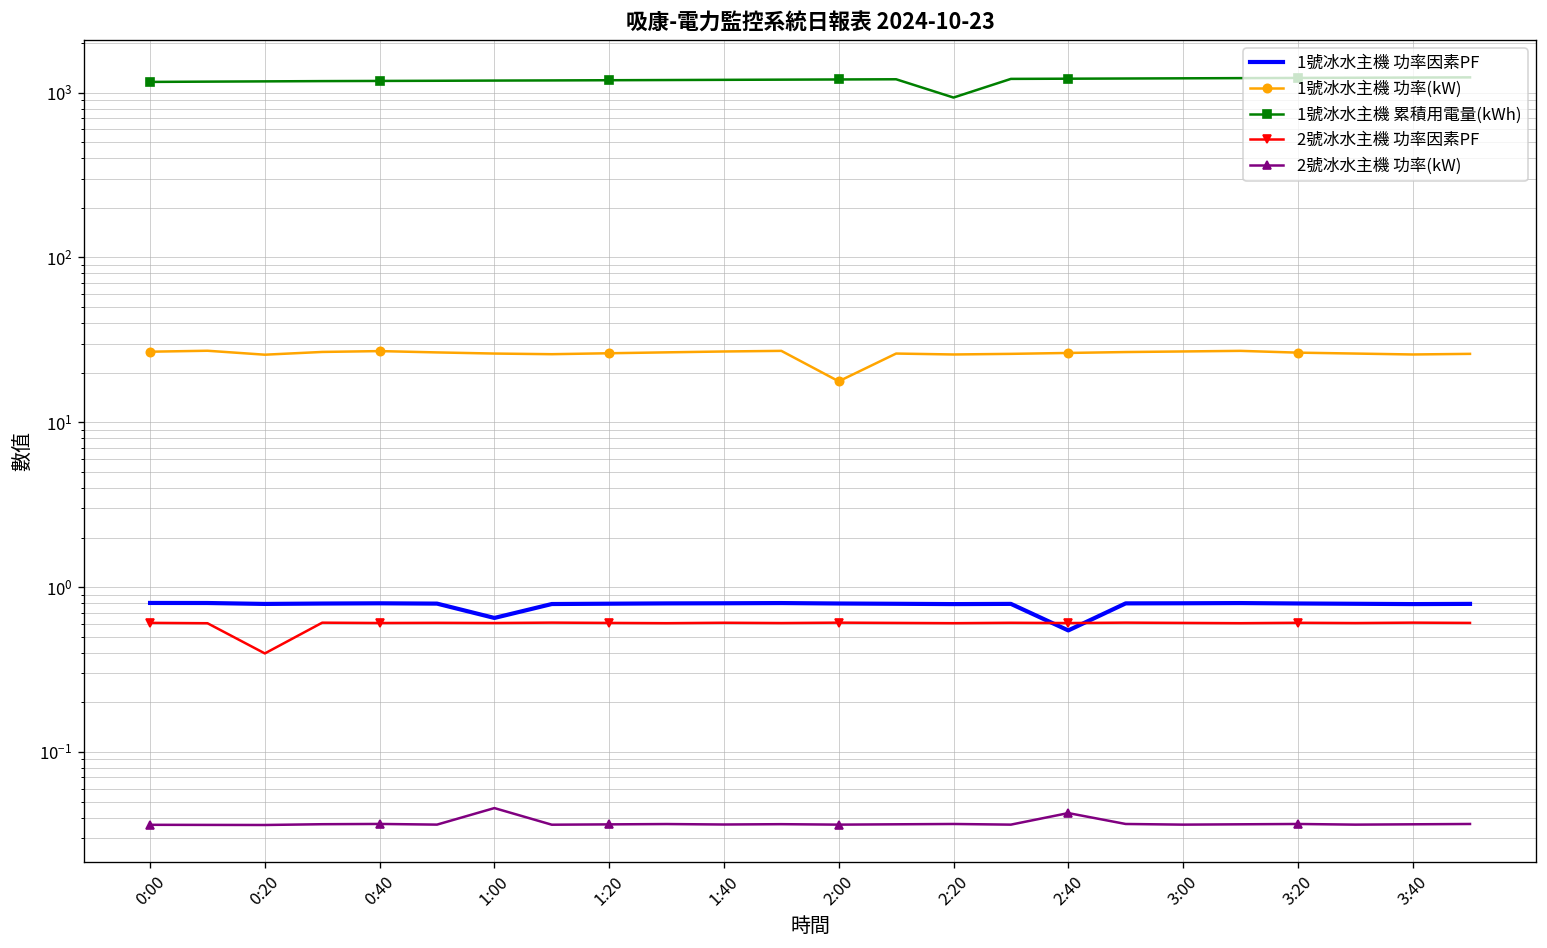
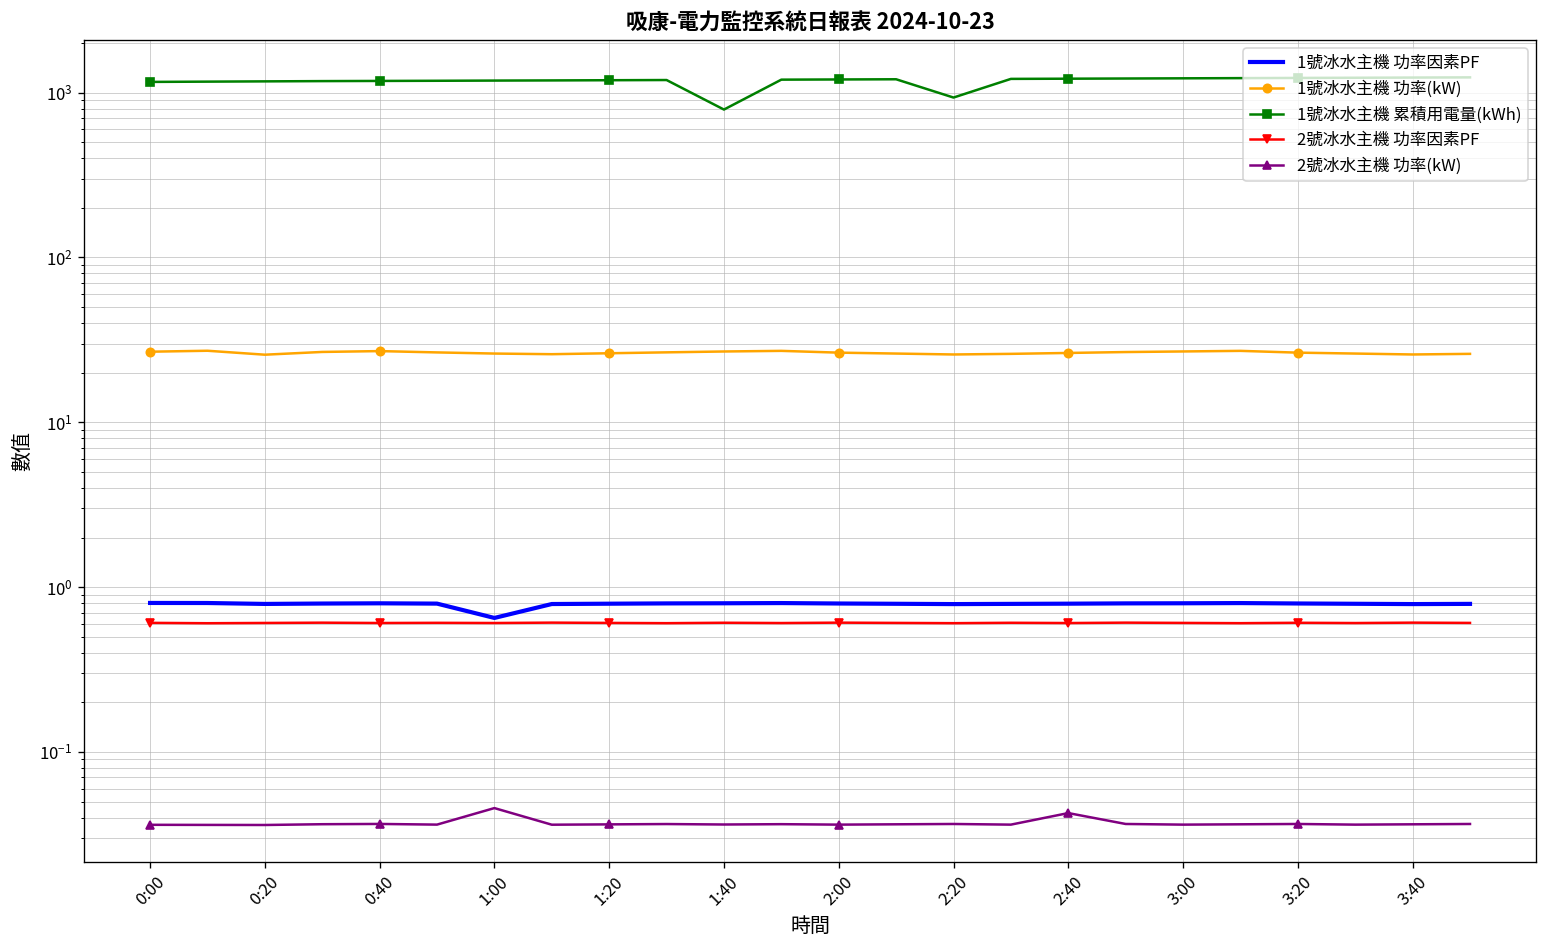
  {
    "1號冰水主機 功率因素PF": {
      "0:00": 0.8,
      "0:20": 0.8,
      "0:40": 0.8,
      "1:00": 0.7,
      "1:20": 0.8,
      "1:40": 0.8,
      "2:00": 0.8,
      "2:20": 0.8,
-     "2:40": 0.55,
+     "2:40": 0.8,
      "3:00": 0.8,
      "3:20": 0.8,
      "3:40": 0.8
    },
    "1號冰水主機 功率(kW)": {
      "0:00": 27,
      "0:20": 26,
      "0:40": 27,
      "1:00": 26,
      "1:20": 26,
      "1:40": 27,
-     "2:00": 18,
+     "2:00": 26,
      "2:20": 26,
      "2:40": 26,
      "3:00": 27,
      "3:20": 26,
      "3:40": 26
    },
    "1號冰水主機 累積用電量(kWh)": {
      "0:00": 1200,
      "0:20": 1200,
      "0:40": 1200,
      "1:00": 1200,
      "1:20": 1200,
-     "1:40": 1200,
+     "1:40": 800,
      "2:00": 1200,
      "2:20": 900,
      "2:40": 1200,
      "3:00": 1200
    },
    "2號冰水主機 功率因素PF": {
      "0:00": 0.6,
-     "0:20": 0.40,
+     "0:20": 0.6,
      "0:40": 0.6,
      "1:00": 0.6,
      "1:20": 0.6,
      "1:40": 0.6,
      "2:00": 0.6,
      "2:20": 0.6,
      "2:40": 0.6,
      "3:00": 0.6,
      "3:20": 0.6,
      "3:40": 0.6
    },
    "2號冰水主機 功率(kW)": {
      "0:00": 0.036,
      "0:20": 0.036,
      "0:40": 0.037,
      "1:00": 0.046,
      "1:20": 0.036,
      "1:40": 0.036,
      "2:00": 0.036,
      "2:20": 0.037,
      "2:40": 0.043,
      "3:00": 0.036,
      "3:20": 0.037,
      "3:40": 0.036
    }
  }
